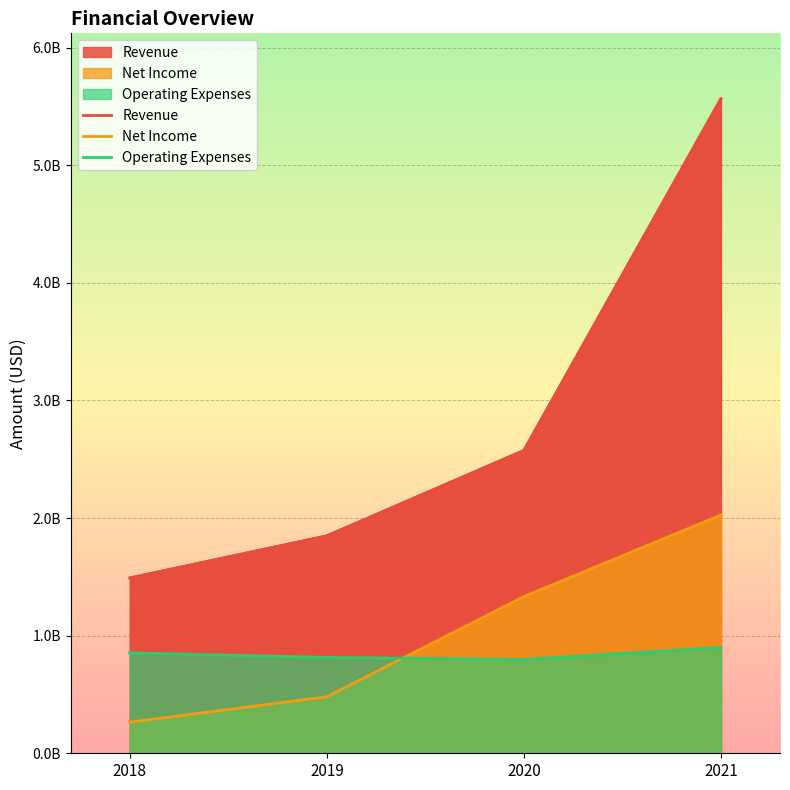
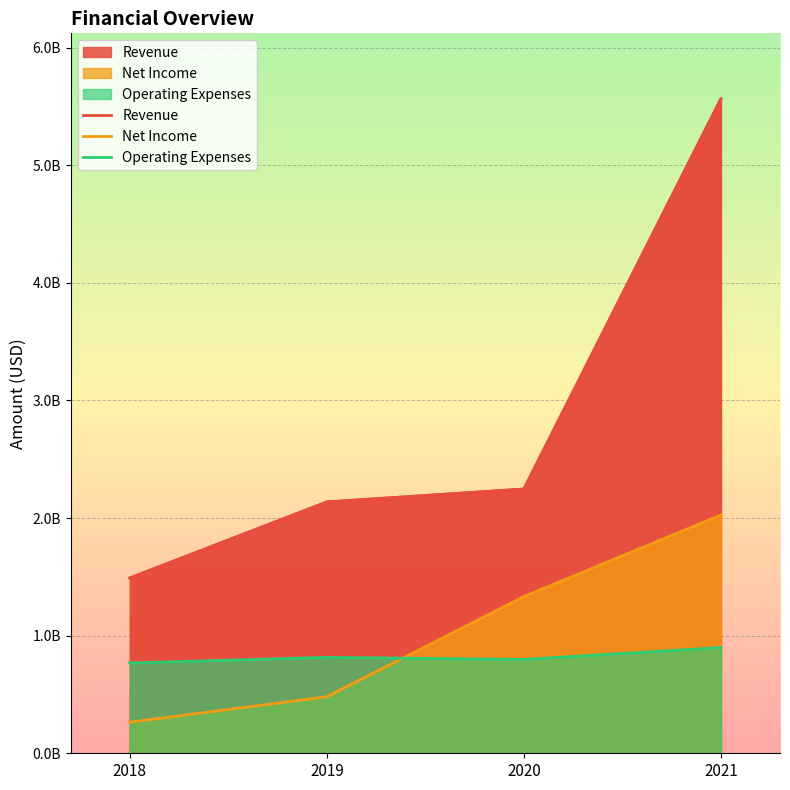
  {
    "Revenue": {
      "2018": 1490000000,
-     "2019": 1850000000,
-     "2020": 2570000000,
+     "2019": 2140000000,
+     "2020": 2250000000,
      "2021": 5560000000
    },
    "Net Income": {
      "2018": 260000000,
      "2019": 480000000,
      "2020": 1330000000,
      "2021": 2030000000
    },
    "Operating Expenses": {
-     "2018": 850000000,
+     "2018": 770000000,
      "2019": 820000000,
      "2020": 800000000,
      "2021": 900000000
    }
  }
